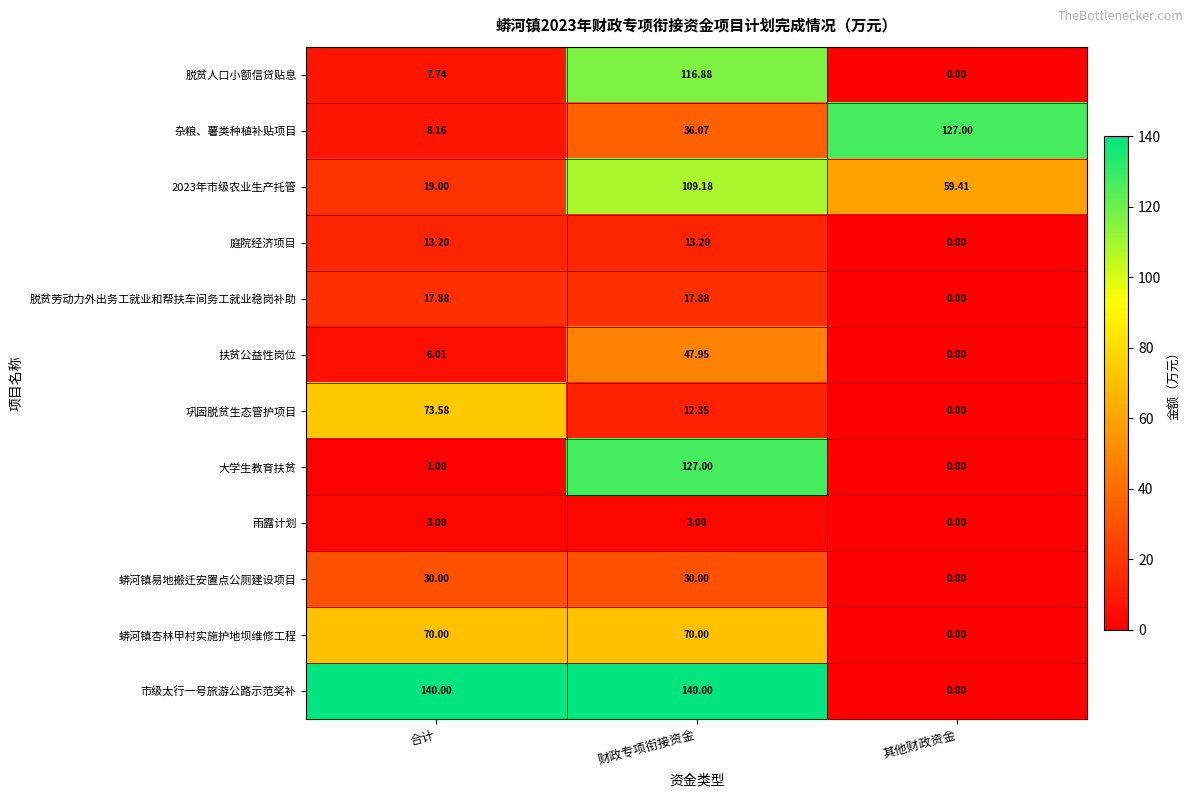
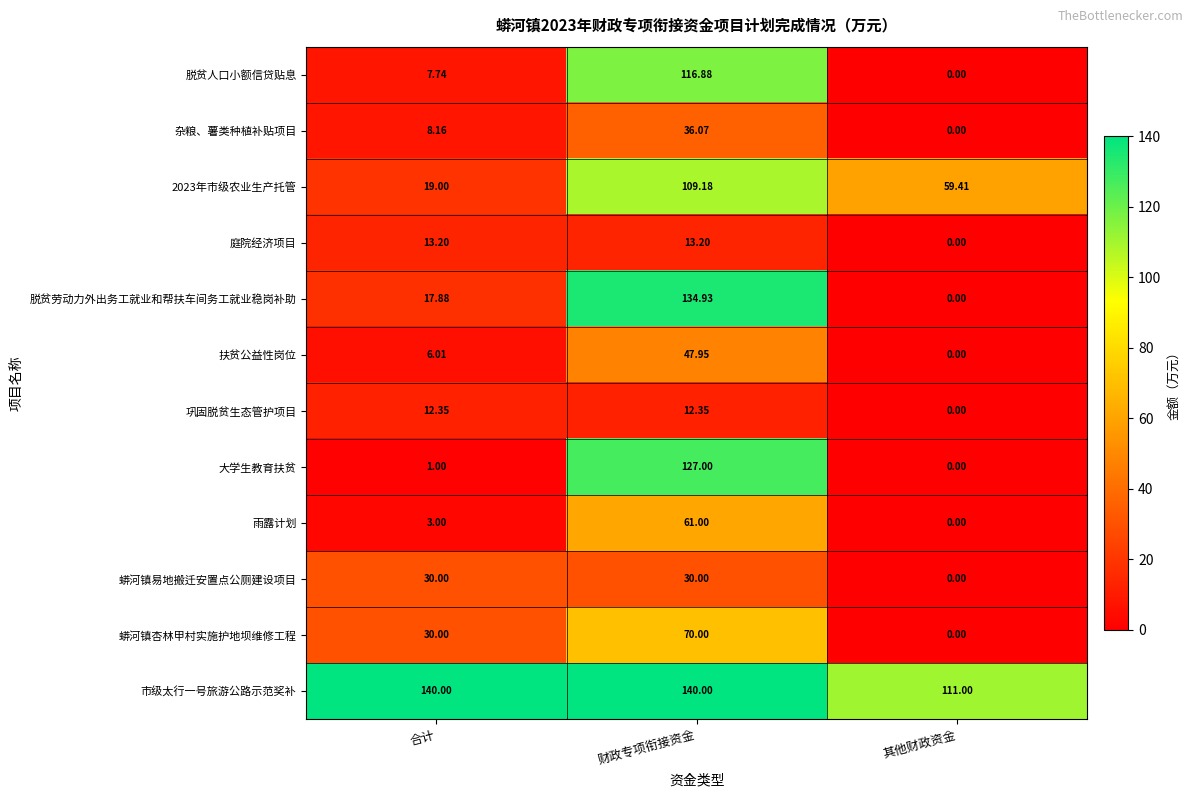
  {
    "脱贫人口小额信贷贴息": {
      "合计": 7.74,
      "财政专项衔接资金": 116.88,
      "其他财政资金": 0.00
    },
    "杂粮、薯类种植补贴项目": {
      "合计": 8.16,
      "财政专项衔接资金": 36.07,
-     "其他财政资金": 127.00
+     "其他财政资金": 0.00
    },
    "2023年市级农业生产托管": {
      "合计": 19.00,
      "财政专项衔接资金": 109.18,
      "其他财政资金": 59.41
    },
    "庭院经济项目": {
      "合计": 13.20,
      "财政专项衔接资金": 13.20,
      "其他财政资金": 0.00
    },
    "脱贫劳动力外出务工就业和帮扶车间务工就业稳岗补助": {
      "合计": 17.88,
-     "财政专项衔接资金": 17.88,
+     "财政专项衔接资金": 134.93,
      "其他财政资金": 0.00
    },
    "扶贫公益性岗位": {
      "合计": 6.01,
      "财政专项衔接资金": 47.95,
      "其他财政资金": 0.00
    },
    "巩固脱贫生态管护项目": {
-     "合计": 73.58,
+     "合计": 12.35,
      "财政专项衔接资金": 12.35,
      "其他财政资金": 0.00
    },
    "大学生教育扶贫": {
      "合计": 1.00,
      "财政专项衔接资金": 127.00,
      "其他财政资金": 0.00
    },
    "雨露计划": {
      "合计": 3.00,
-     "财政专项衔接资金": 3.00,
+     "财政专项衔接资金": 61.00,
      "其他财政资金": 0.00
    },
    "蟒河镇易地搬迁安置点公厕建设项目": {
      "合计": 30.00,
      "财政专项衔接资金": 30.00,
      "其他财政资金": 0.00
    },
    "蟒河镇杏林甲村实施护地坝维修工程": {
-     "合计": 70.00,
+     "合计": 30.00,
      "财政专项衔接资金": 70.00,
      "其他财政资金": 0.00
    },
    "市级太行一号旅游公路示范奖补": {
      "合计": 140.00,
      "财政专项衔接资金": 140.00,
-     "其他财政资金": 0.00
+     "其他财政资金": 111.00
    }
  }
